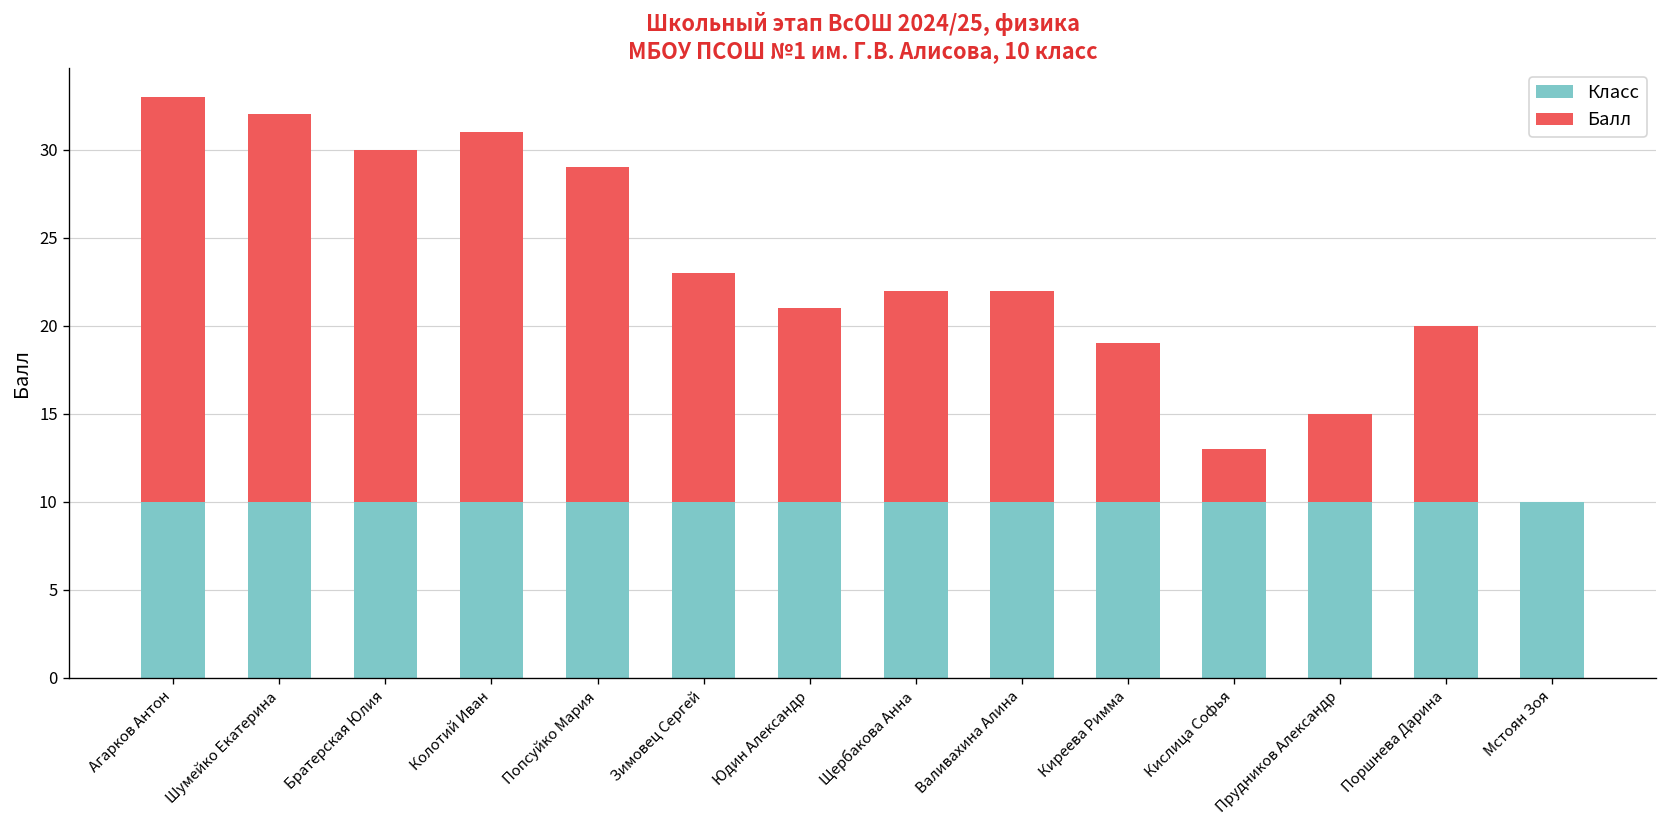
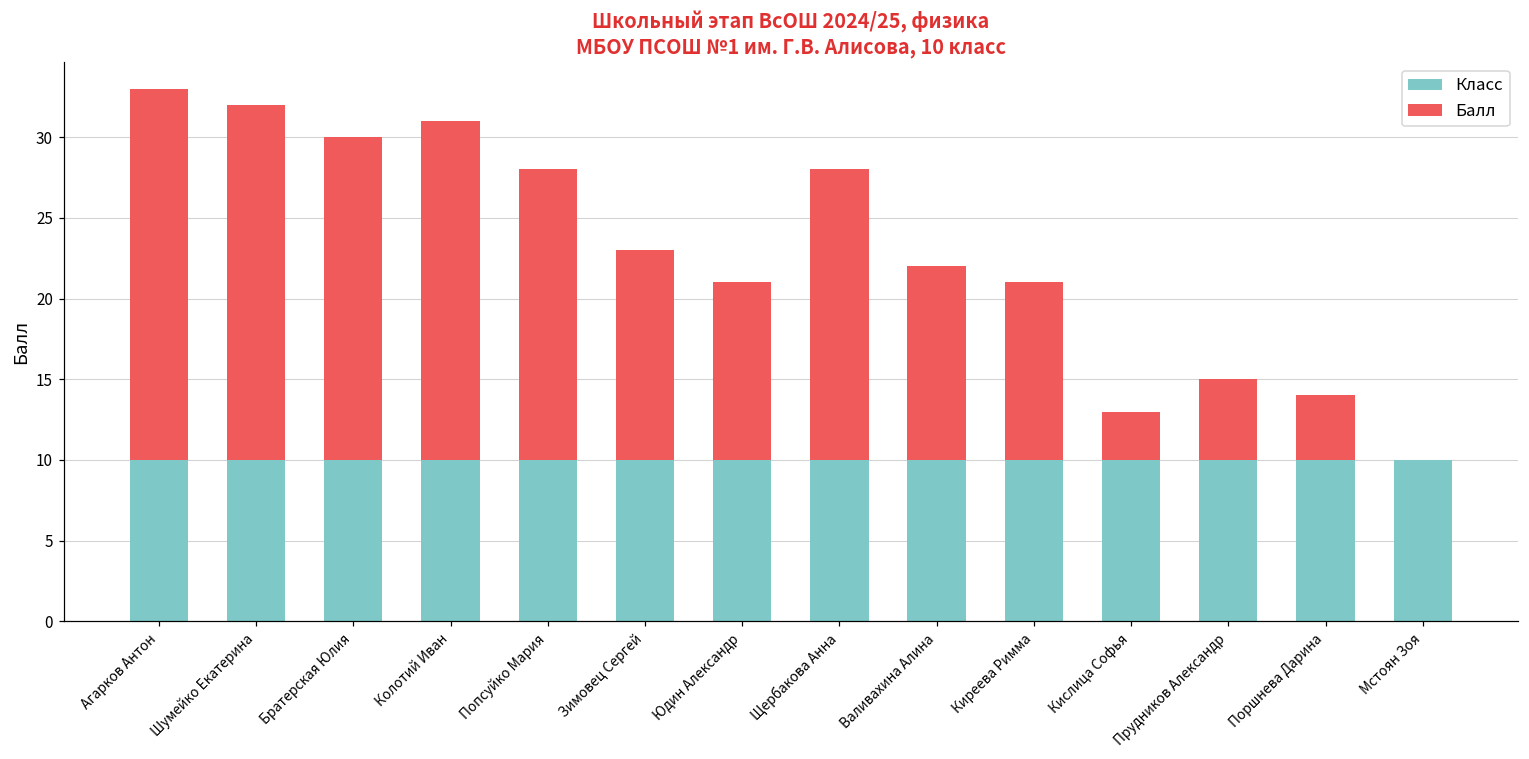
  {
    "Класс": {
      "Агарков Антон": 10,
      "Шумейко Екатерина": 10,
      "Братерская Юлия": 10,
      "Колотий Иван": 10,
      "Попсуйко Мария": 10,
      "Зимовец Сергей": 10,
      "Юдин Александр": 10,
      "Щербакова Анна": 10,
      "Валивахина Алина": 10,
      "Киреева Римма": 10,
      "Кислица Софья": 10,
      "Прудников Александр": 10,
      "Поршнева Дарина": 10,
      "Мстоян Зоя": 10
    },
    "Балл": {
      "Агарков Антон": 23,
      "Шумейко Екатерина": 22,
      "Братерская Юлия": 20,
      "Колотий Иван": 21,
-     "Попсуйко Мария": 19,
+     "Попсуйко Мария": 18,
      "Зимовец Сергей": 13,
      "Юдин Александр": 11,
-     "Щербакова Анна": 12,
+     "Щербакова Анна": 18,
      "Валивахина Алина": 12,
-     "Киреева Римма": 9,
+     "Киреева Римма": 11,
      "Кислица Софья": 3,
      "Прудников Александр": 5,
-     "Поршнева Дарина": 10,
+     "Поршнева Дарина": 4,
      "Мстоян Зоя": 0
    }
  }
